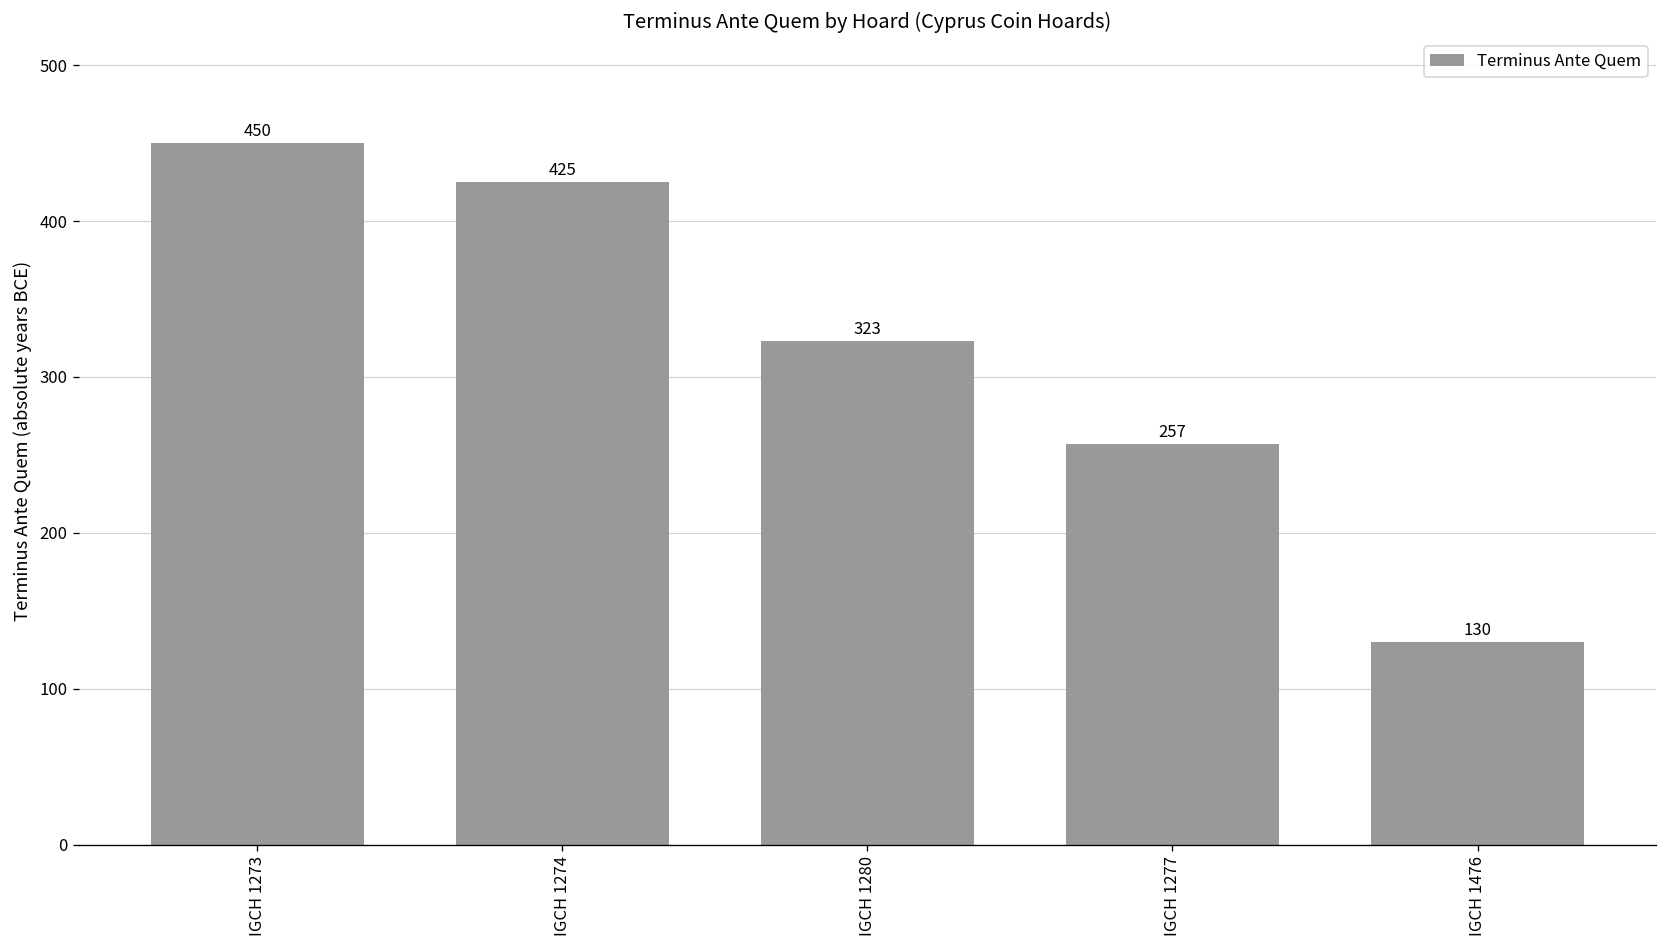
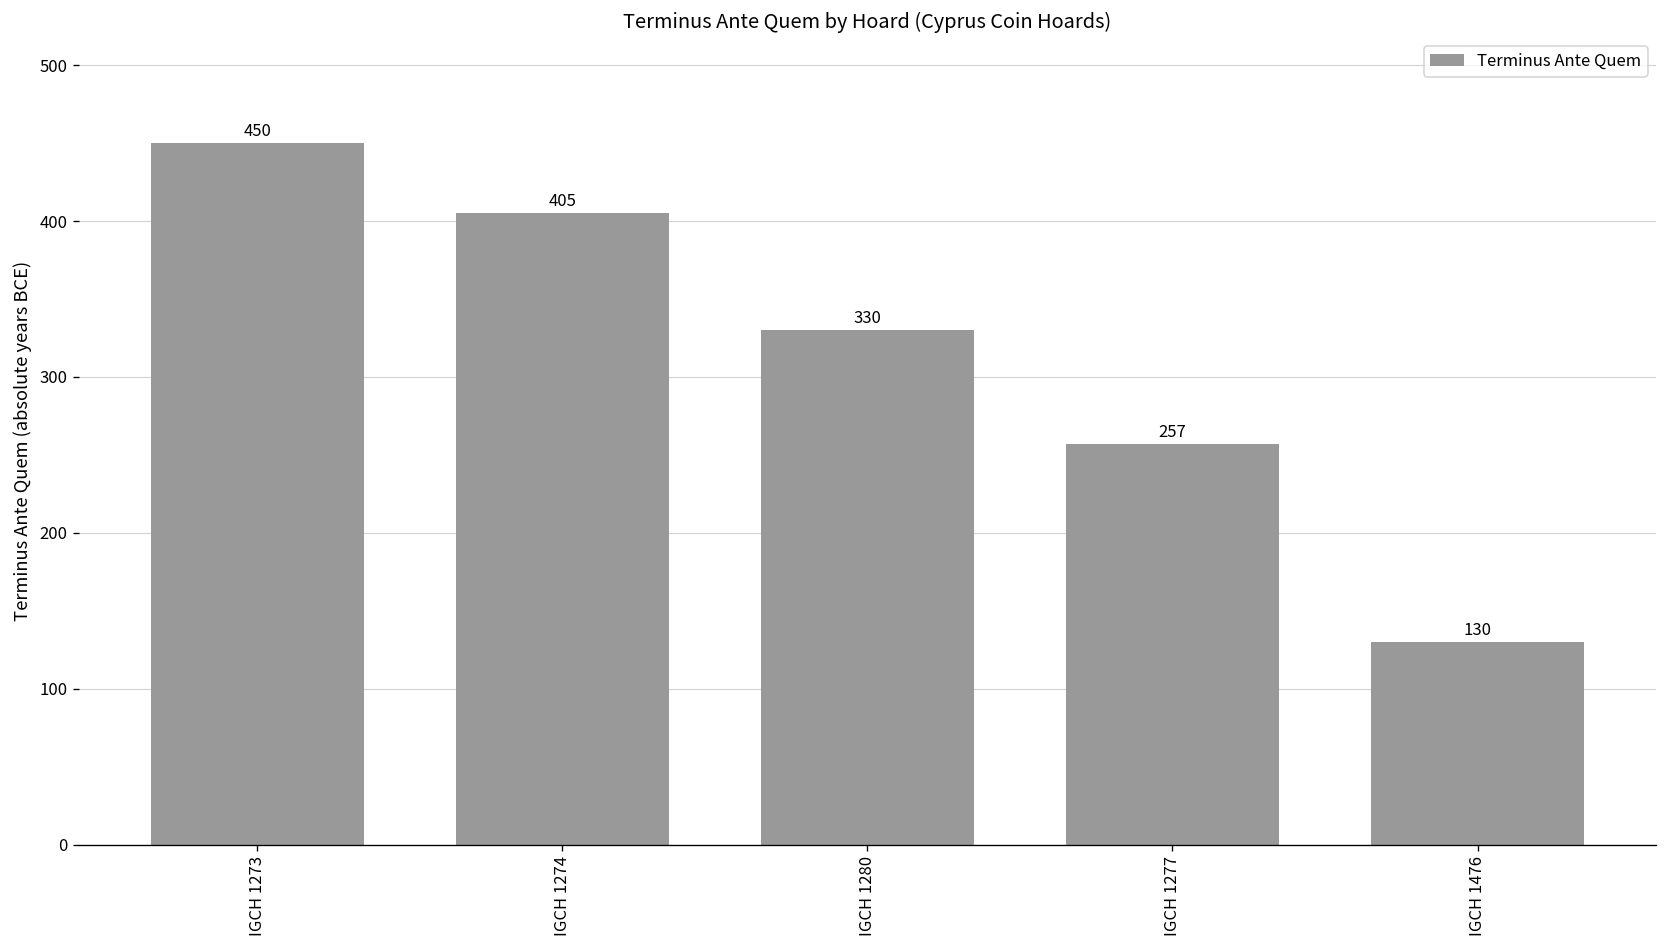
  {
    "IGCH 1273": 450,
-   "IGCH 1274": 425,
-   "IGCH 1280": 323,
+   "IGCH 1274": 405,
+   "IGCH 1280": 330,
    "IGCH 1277": 257,
    "IGCH 1476": 130
  }
